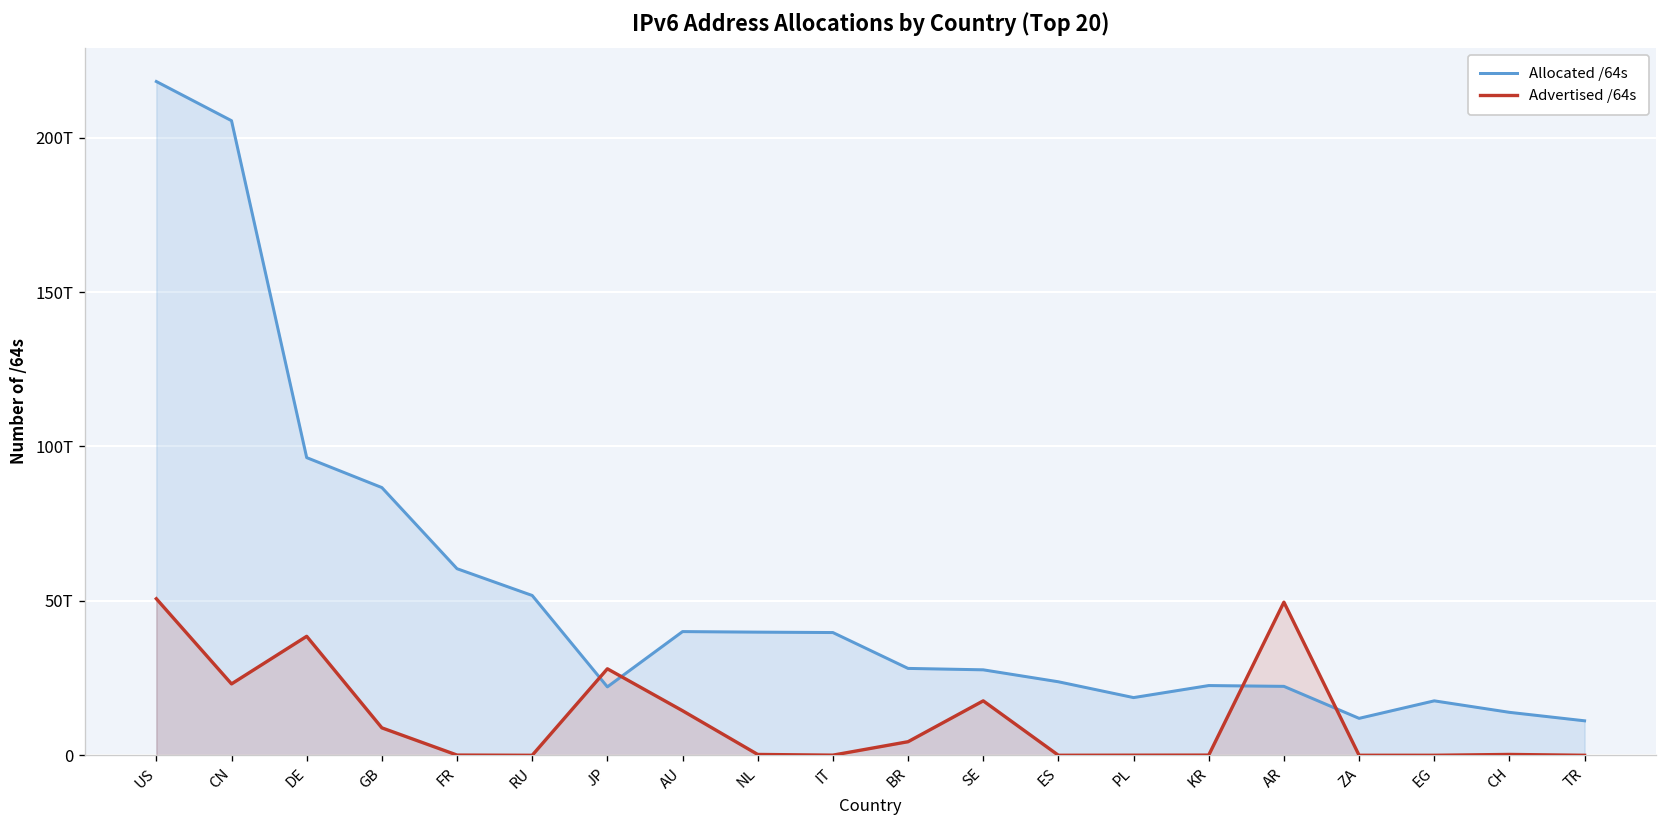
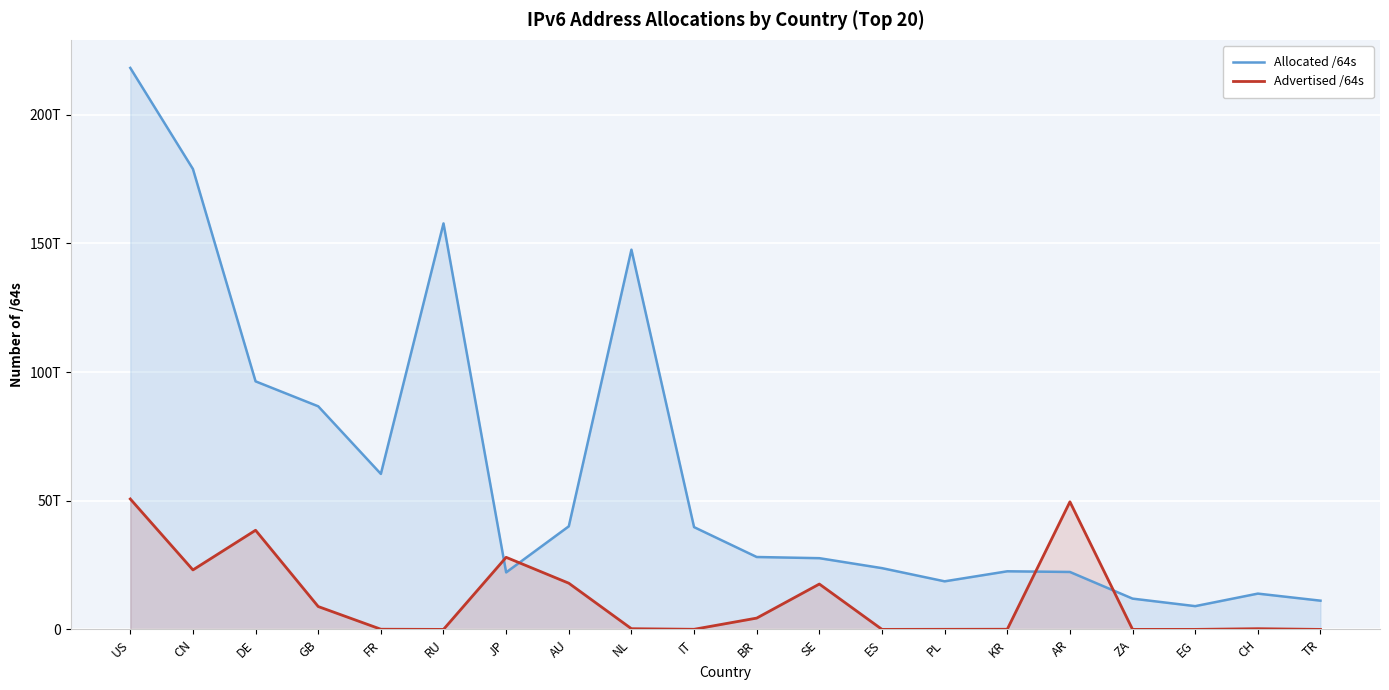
  {
    "Allocated /64s": {
      "US": "218T",
-     "CN": "205T",
+     "CN": "179T",
      "DE": "96T",
      "GB": "87T",
      "FR": "60T",
-     "RU": "52T",
+     "RU": "158T",
      "JP": "22T",
      "AU": "40T",
-     "NL": "40T",
+     "NL": "148T",
      "IT": "40T",
      "BR": "28T",
      "SE": "28T",
      "ES": "24T",
      "PL": "19T",
      "KR": "23T",
      "AR": "22T",
      "ZA": "12T",
-     "EG": "18T",
+     "EG": "9T",
      "CH": "14T",
      "TR": "11T"
    },
    "Advertised /64s": {
      "US": "51T",
      "CN": "23T",
      "DE": "39T",
      "GB": "9T",
      "FR": "0T",
      "RU": "0T",
      "JP": "28T",
-     "AU": "14T",
+     "AU": "18T",
      "NL": "0T",
      "IT": "0T",
      "BR": "4T",
      "SE": "18T",
      "ES": "0T",
      "PL": "0T",
      "KR": "0T",
      "AR": "50T",
      "ZA": "0T",
      "EG": "0T",
      "CH": "0T",
      "TR": "0T"
    }
  }
